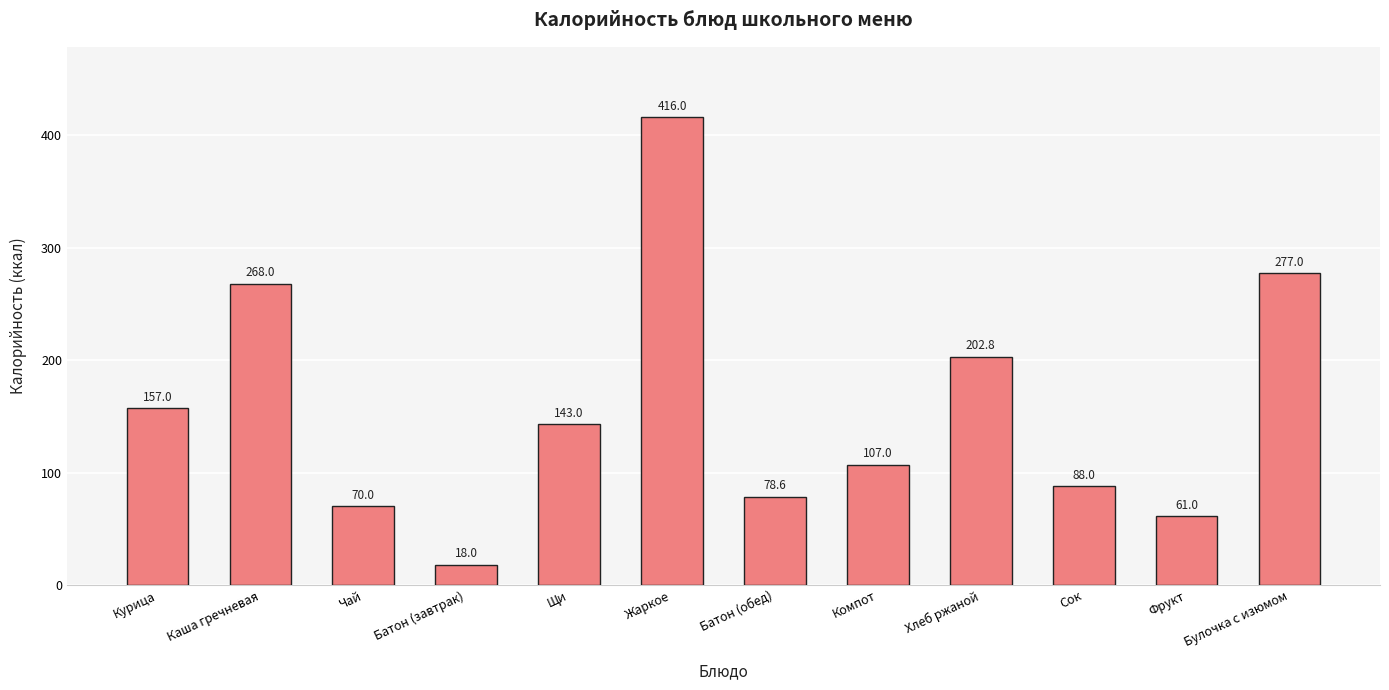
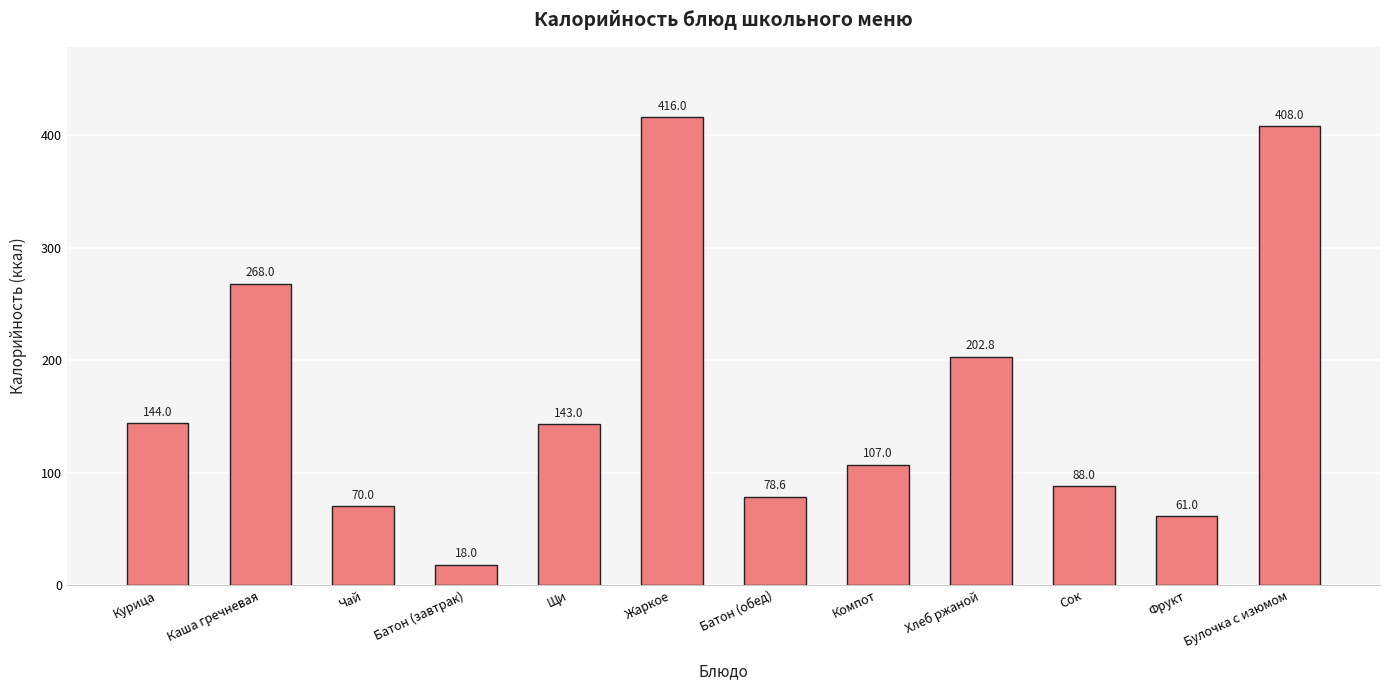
  {
-   "Курица": 157.0,
+   "Курица": 144.0,
    "Каша гречневая": 268.0,
    "Чай": 70.0,
    "Батон (завтрак)": 18.0,
    "Щи": 143.0,
    "Жаркое": 416.0,
    "Батон (обед)": 78.6,
    "Компот": 107.0,
    "Хлеб ржаной": 202.8,
    "Сок": 88.0,
    "Фрукт": 61.0,
-   "Булочка с изюмом": 277.0
+   "Булочка с изюмом": 408.0
  }
